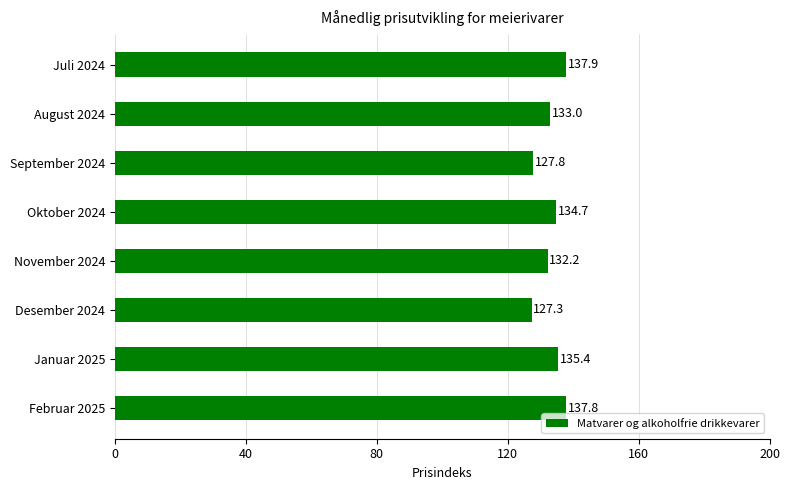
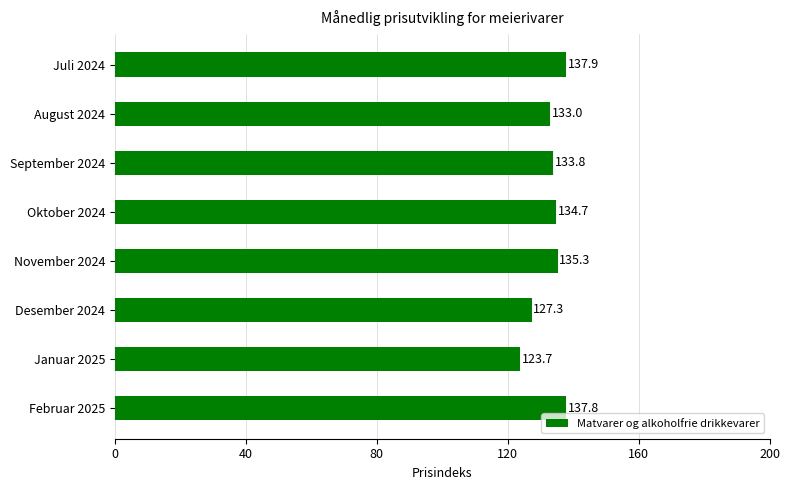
  {
    "Juli 2024": 137.9,
    "August 2024": 133.0,
-   "September 2024": 127.8,
+   "September 2024": 133.8,
    "Oktober 2024": 134.7,
-   "November 2024": 132.2,
+   "November 2024": 135.3,
    "Desember 2024": 127.3,
-   "Januar 2025": 135.4
+   "Januar 2025": 123.7
  }
